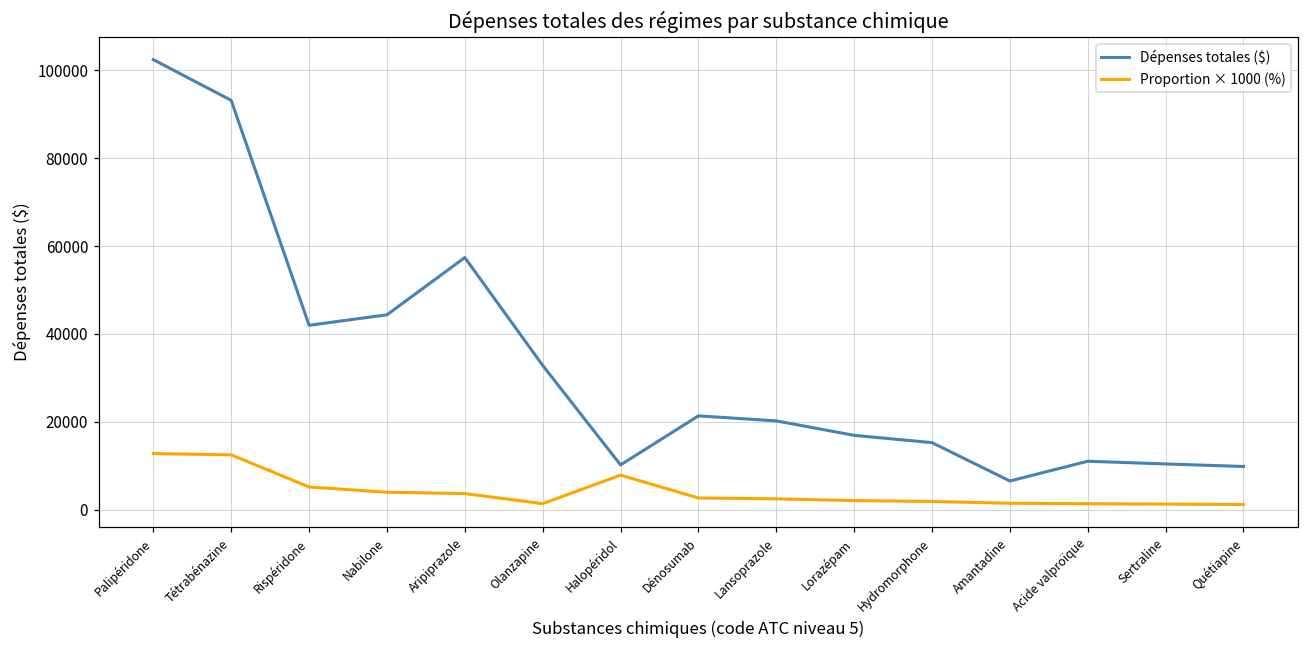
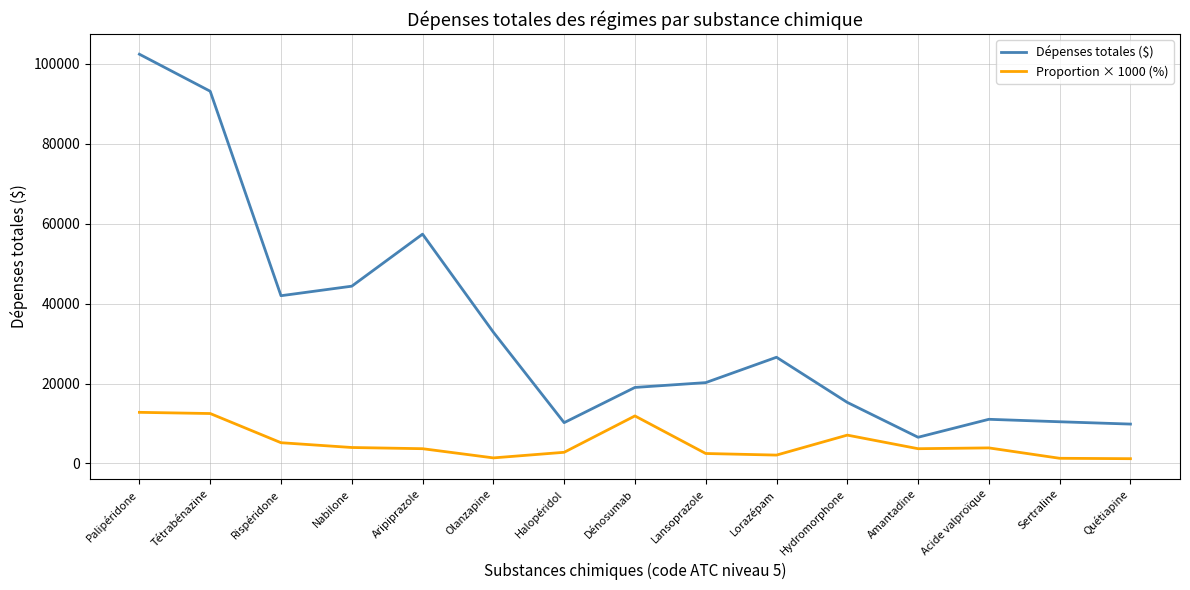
  {
    "Dépenses totales ($)": {
      "Palipéridone": 102000,
      "Tétrabénazine": 93000,
      "Rispéridone": 42000,
      "Nabilone": 44000,
      "Aripiprazole": 57000,
      "Olanzapine": 33000,
      "Halopéridol": 10000,
-     "Dénosumab": 21000,
+     "Dénosumab": 19000,
      "Lansoprazole": 20000,
-     "Lorazépam": 17000,
+     "Lorazépam": 27000,
      "Hydromorphone": 15000,
      "Amantadine": 7000,
      "Acide valproïque": 11000,
      "Sertraline": 10000,
      "Quétiapine": 10000
    },
    "Proportion × 1000 (%)": {
      "Palipéridone": 13000,
      "Tétrabénazine": 13000,
      "Rispéridone": 5000,
      "Nabilone": 4000,
      "Aripiprazole": 4000,
      "Olanzapine": 1000,
-     "Halopéridol": 8000,
-     "Dénosumab": 3000,
+     "Halopéridol": 3000,
+     "Dénosumab": 12000,
      "Lansoprazole": 3000,
      "Lorazépam": 2000,
-     "Hydromorphone": 2000,
-     "Amantadine": 2000,
-     "Acide valproïque": 1000,
+     "Hydromorphone": 7000,
+     "Amantadine": 4000,
+     "Acide valproïque": 4000,
      "Sertraline": 1000,
      "Quétiapine": 1000
    }
  }
